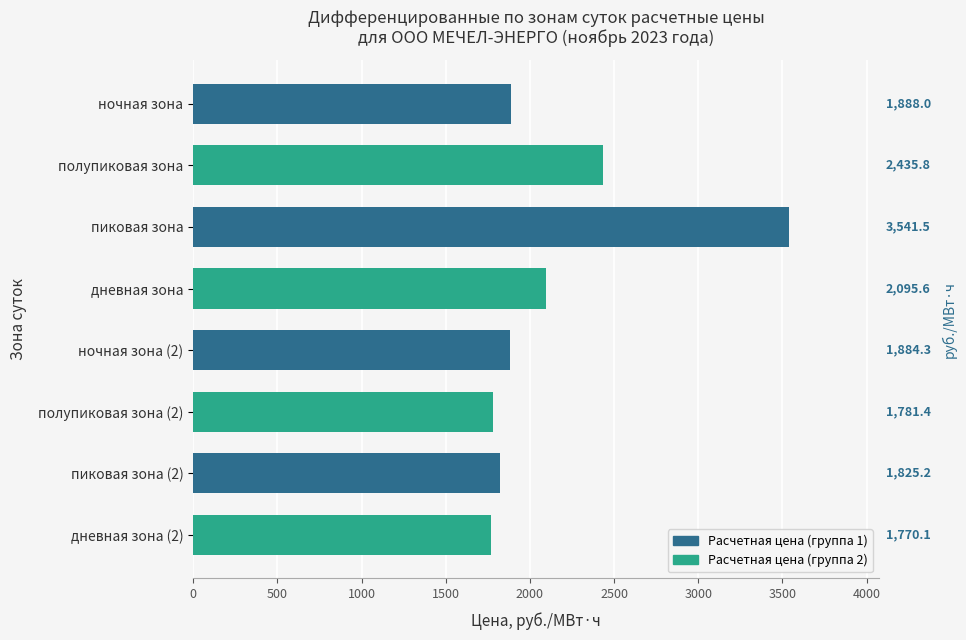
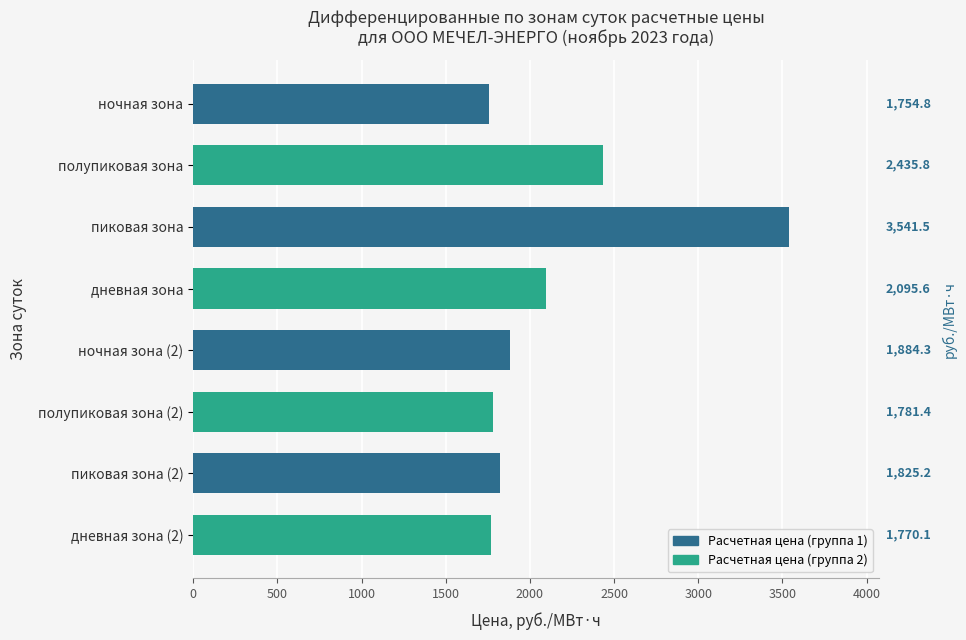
  {
-   "ночная зона": "1,888.0"
+   "ночная зона": "1,754.8"
  }
